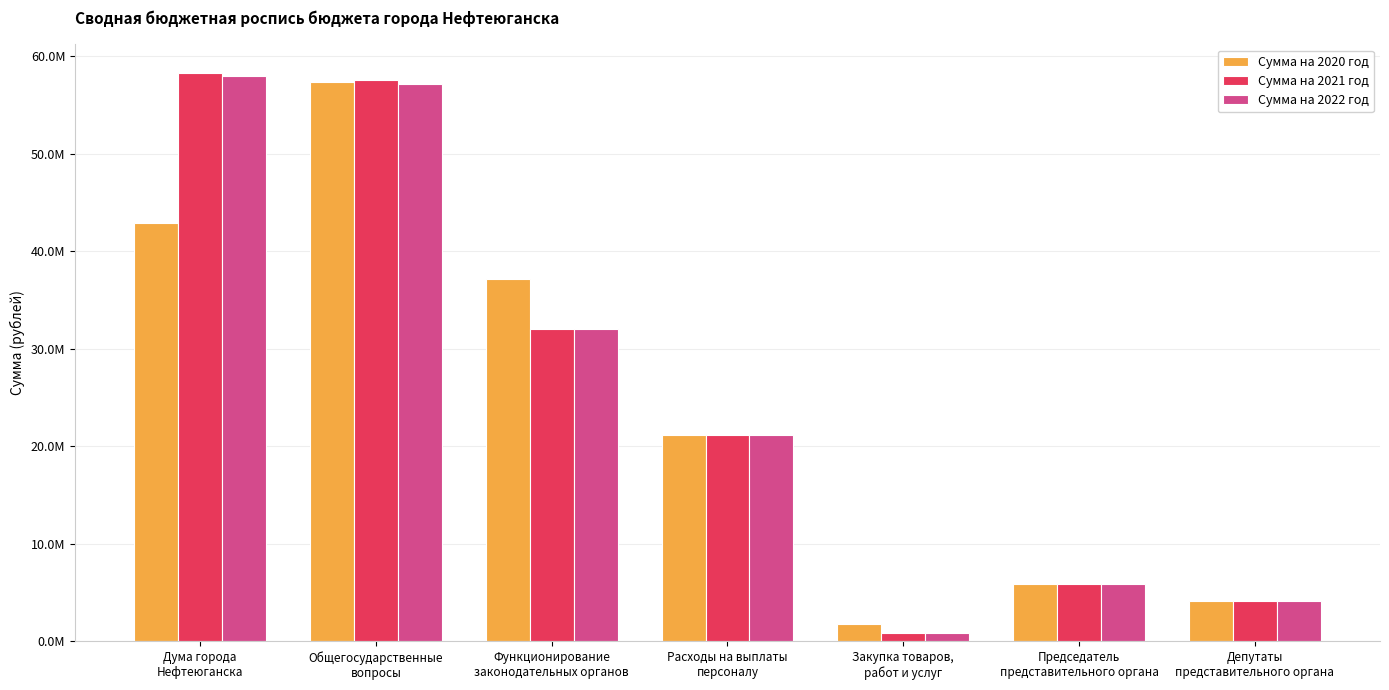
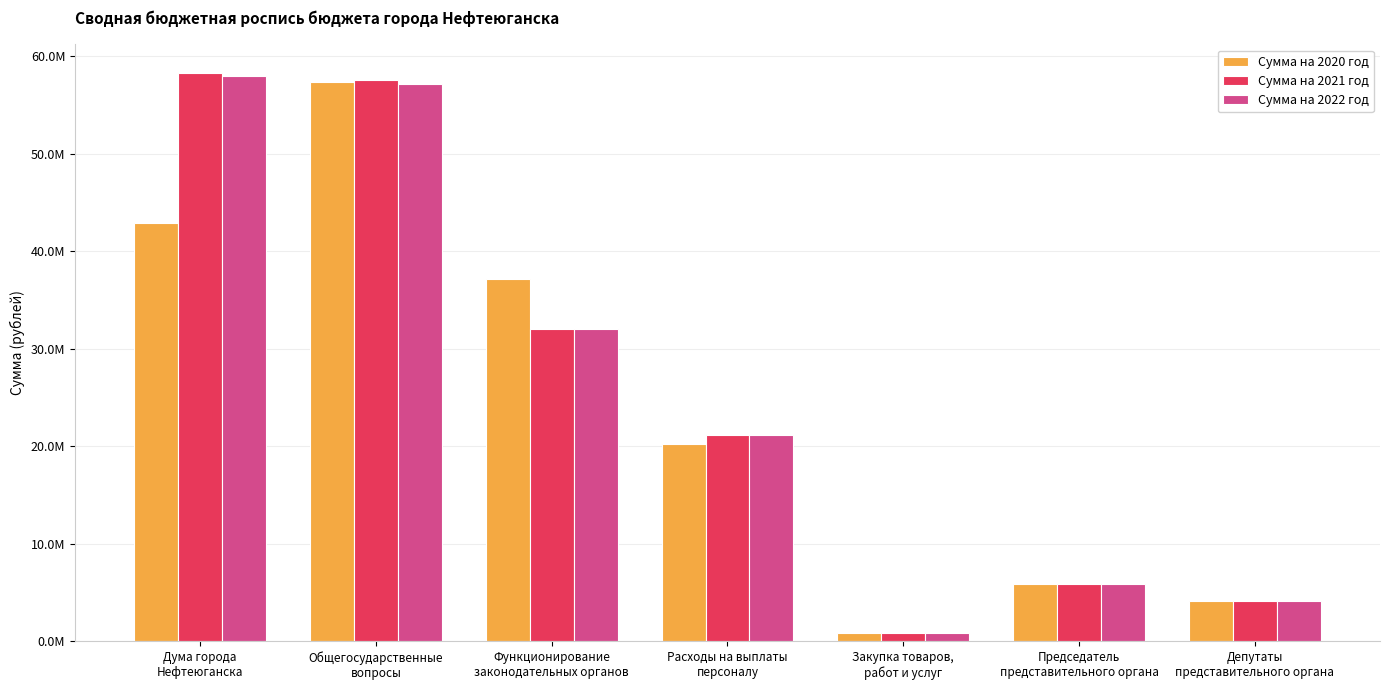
  {
    "Сумма на 2020 год": {
      "Дума города Нефтеюганска": 43000000,
      "Общегосударственные вопросы": 57000000,
      "Функционирование законодательных органов": 37000000,
-     "Расходы на выплаты персоналу": 21000000,
-     "Закупка товаров, работ и услуг": 2000000,
+     "Расходы на выплаты персоналу": 20000000,
+     "Закупка товаров, работ и услуг": 1000000,
      "Председатель представительного органа": 6000000,
      "Депутаты представительного органа": 4000000
    }
  }
